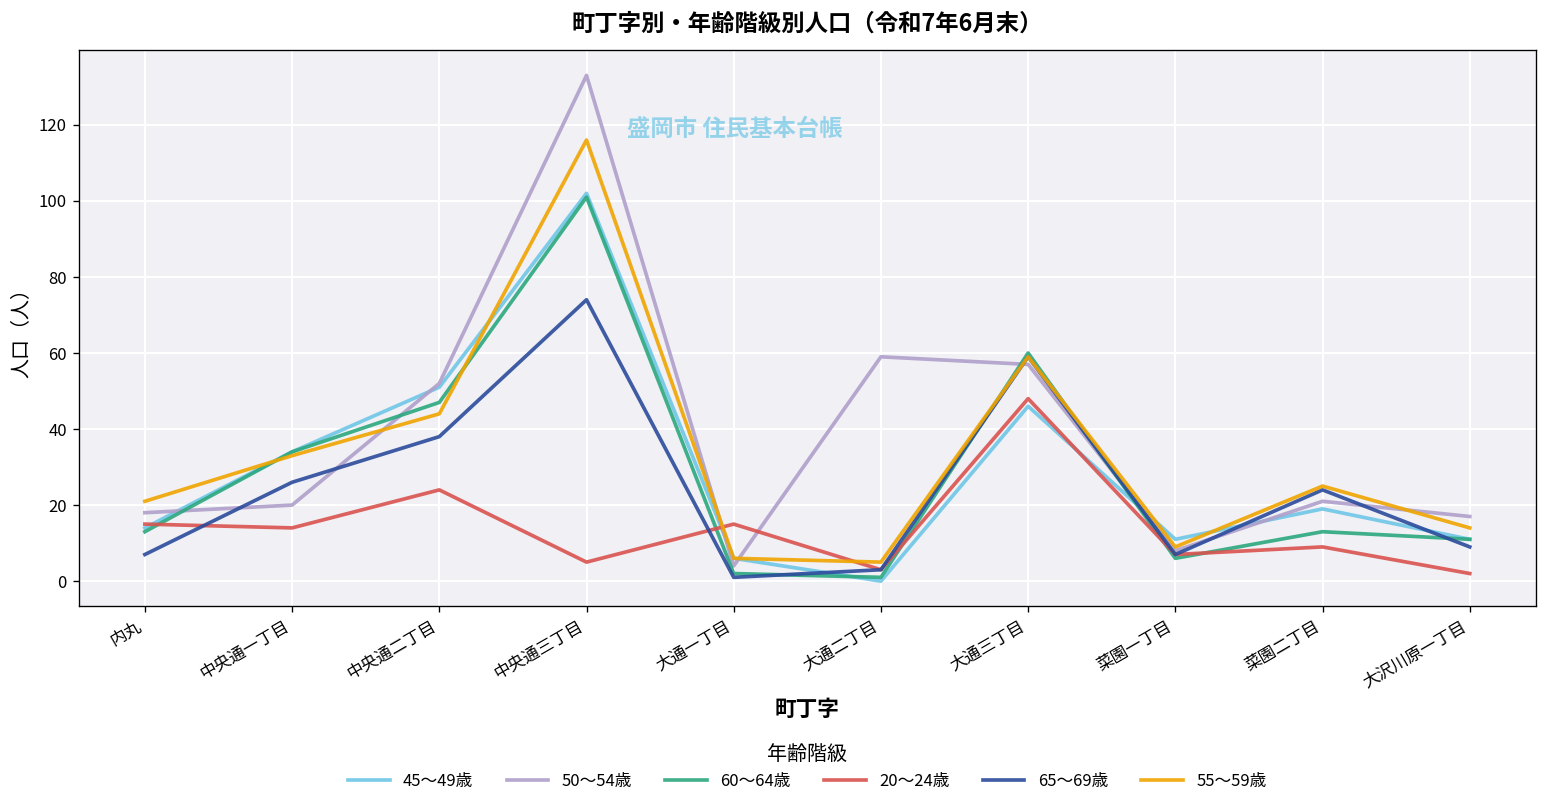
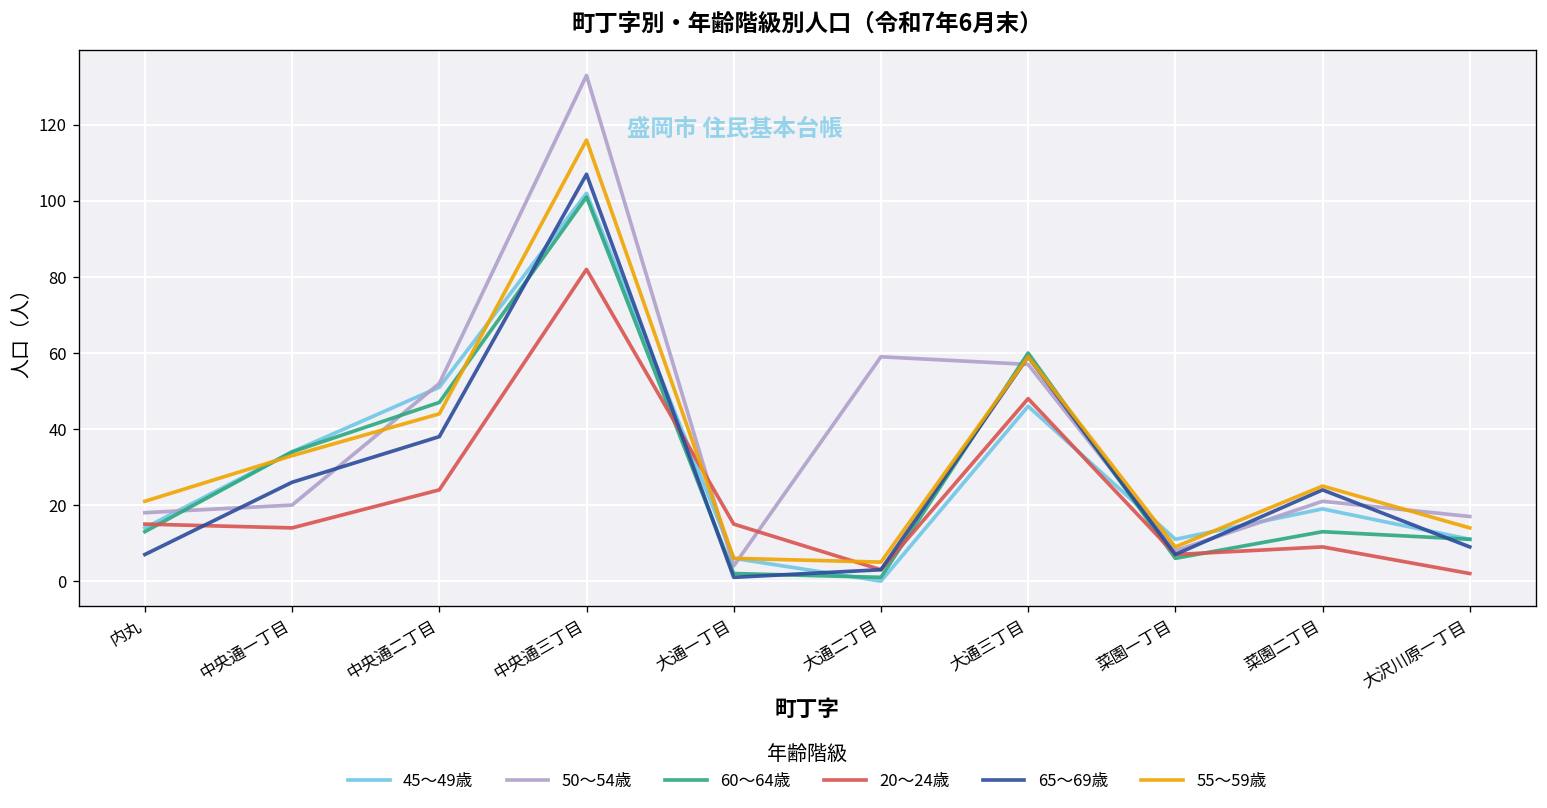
  {
    "45～49歳": {
      "内丸": 14,
      "中央通二丁目": 51,
      "中央通三丁目": 102,
      "大通二丁目": 0,
      "大通三丁目": 46,
      "菜園一丁目": 11,
      "菜園二丁目": 19
    },
    "50～54歳": {
      "内丸": 18,
      "中央通一丁目": 20,
      "中央通二丁目": 52,
      "中央通三丁目": 133,
      "大通一丁目": 4,
      "大通二丁目": 59,
      "大通三丁目": 57,
      "菜園一丁目": 8,
      "菜園二丁目": 21,
      "大沢川原一丁目": 17
    },
    "60～64歳": {
      "内丸": 13,
      "中央通二丁目": 47,
      "中央通三丁目": 101,
      "大通一丁目": 2,
      "大通二丁目": 1,
      "大通三丁目": 60,
      "菜園一丁目": 6,
      "菜園二丁目": 13
    },
    "20～24歳": {
      "内丸": 15,
      "中央通一丁目": 14,
      "中央通二丁目": 24,
-     "中央通三丁目": 5,
+     "中央通三丁目": 82,
      "大通一丁目": 15,
      "大通三丁目": 48,
      "菜園二丁目": 9,
      "大沢川原一丁目": 2
    },
    "65～69歳": {
      "内丸": 7,
      "中央通一丁目": 26,
      "中央通二丁目": 38,
-     "中央通三丁目": 74,
+     "中央通三丁目": 107,
      "大通一丁目": 1,
      "菜園二丁目": 24,
      "大沢川原一丁目": 9
    },
    "55～59歳": {
      "内丸": 21,
      "中央通一丁目": 33,
      "中央通二丁目": 44,
      "中央通三丁目": 116,
      "大通二丁目": 5,
      "菜園一丁目": 9,
      "菜園二丁目": 25,
      "大沢川原一丁目": 14
    }
  }
